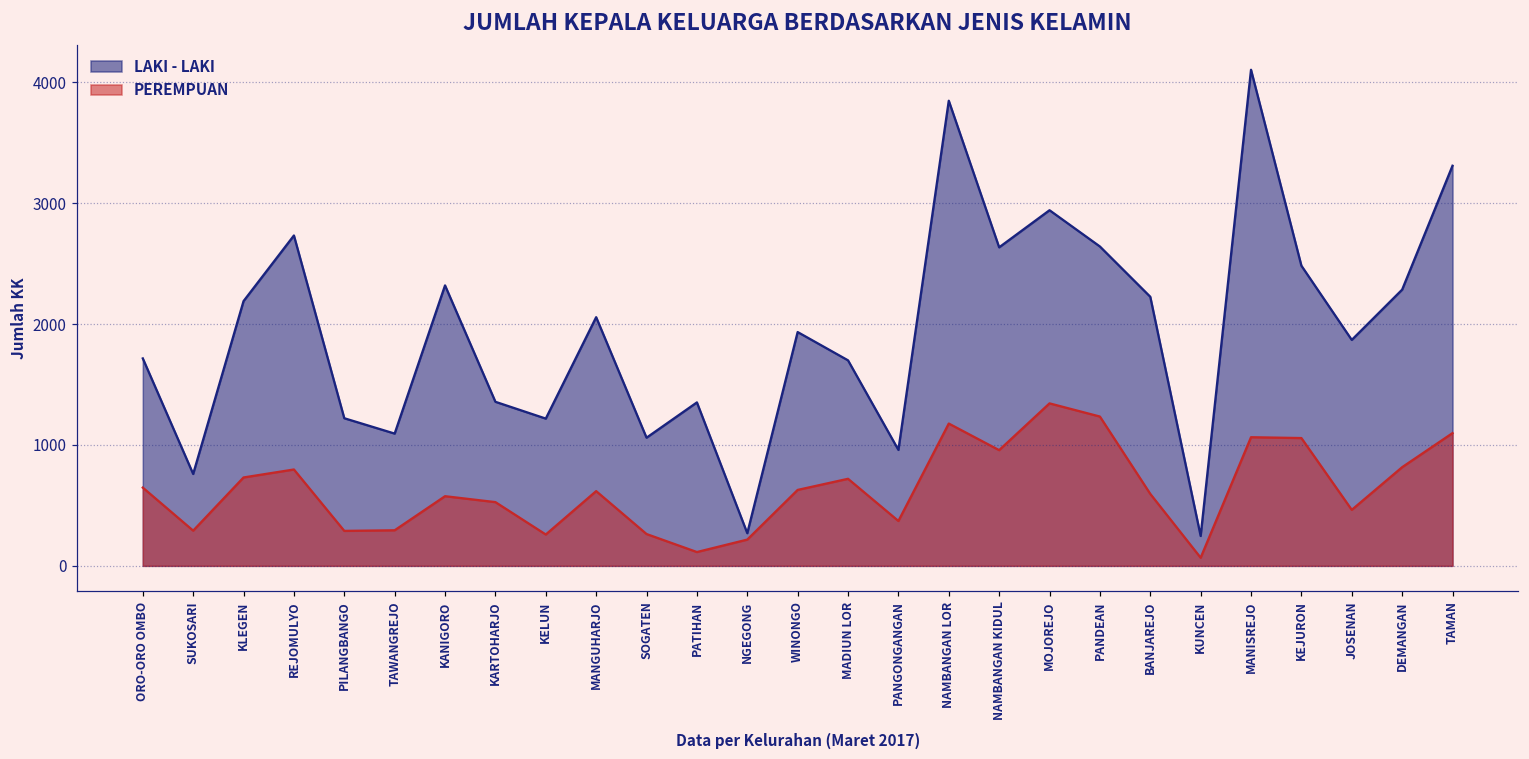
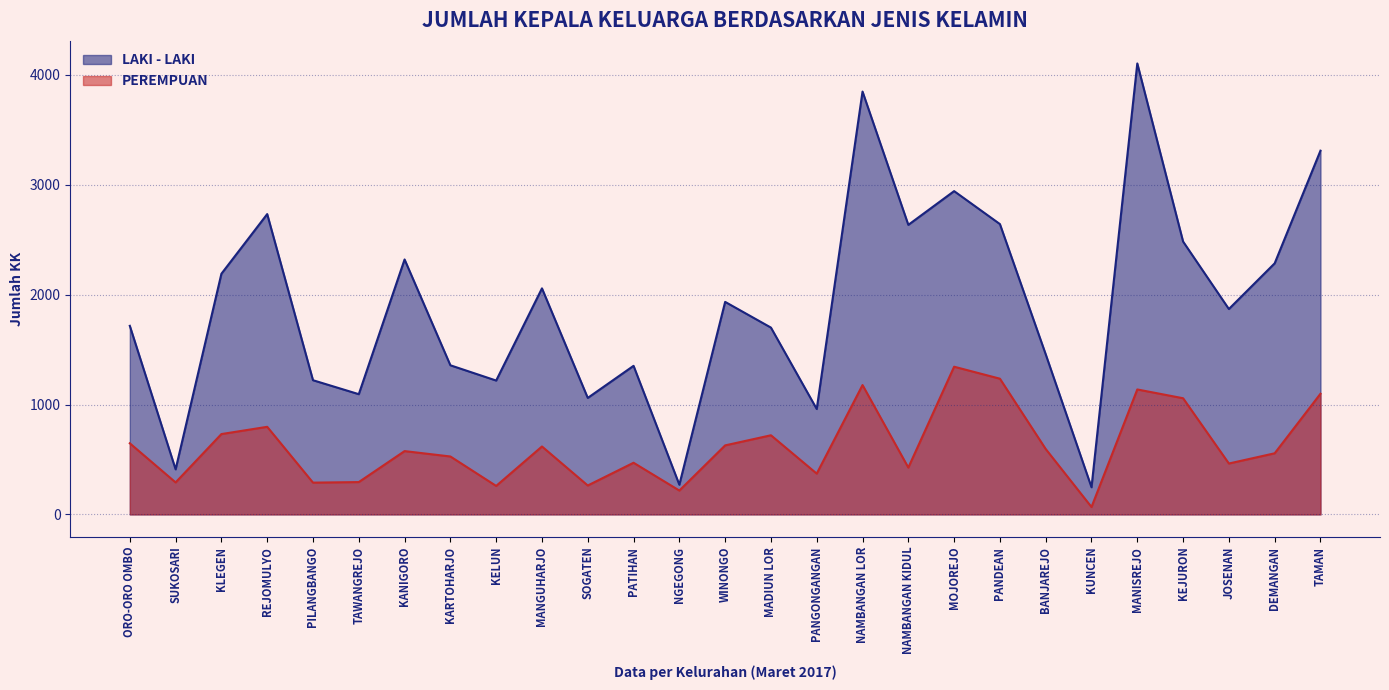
  {
    "LAKI - LAKI": {
      "ORO-ORO OMBO": 1720,
-     "SUKOSARI": 760,
+     "SUKOSARI": 410,
      "KLEGEN": 2190,
      "REJOMULYO": 2730,
      "PILANGBANGO": 1220,
      "TAWANGREJO": 1090,
      "KANIGORO": 2320,
      "KARTOHARJO": 1360,
      "KELUN": 1220,
      "MANGUHARJO": 2060,
      "SOGATEN": 1060,
      "PATIHAN": 1350,
      "NGEGONG": 270,
      "WINONGO": 1930,
      "MADIUN LOR": 1700,
      "PANGONGANGAN": 960,
      "NAMBANGAN LOR": 3850,
      "NAMBANGAN KIDUL": 2640,
      "MOJOREJO": 2940,
      "PANDEAN": 2640,
-     "BANJAREJO": 2230,
+     "BANJAREJO": 1460,
      "KUNCEN": 250,
      "MANISREJO": 4100,
      "KEJURON": 2480,
      "JOSENAN": 1870,
      "DEMANGAN": 2290,
      "TAMAN": 3310
    },
    "PEREMPUAN": {
      "ORO-ORO OMBO": 650,
      "SUKOSARI": 290,
      "KLEGEN": 730,
      "REJOMULYO": 800,
      "PILANGBANGO": 290,
      "TAWANGREJO": 290,
      "KANIGORO": 580,
      "KARTOHARJO": 530,
      "KELUN": 260,
      "MANGUHARJO": 620,
      "SOGATEN": 260,
-     "PATIHAN": 110,
+     "PATIHAN": 470,
      "NGEGONG": 220,
      "WINONGO": 630,
      "MADIUN LOR": 720,
      "PANGONGANGAN": 370,
      "NAMBANGAN LOR": 1180,
-     "NAMBANGAN KIDUL": 960,
+     "NAMBANGAN KIDUL": 430,
      "MOJOREJO": 1340,
      "PANDEAN": 1240,
      "BANJAREJO": 600,
      "KUNCEN": 70,
-     "MANISREJO": 1060,
+     "MANISREJO": 1140,
      "KEJURON": 1060,
      "JOSENAN": 460,
-     "DEMANGAN": 820,
+     "DEMANGAN": 560,
      "TAMAN": 1100
    }
  }
